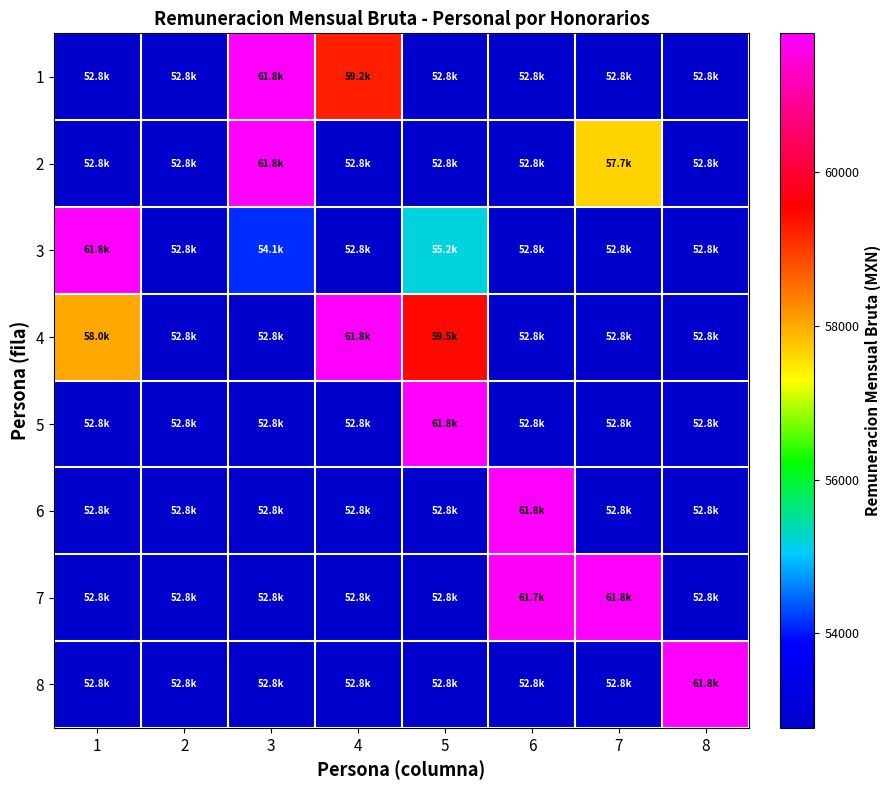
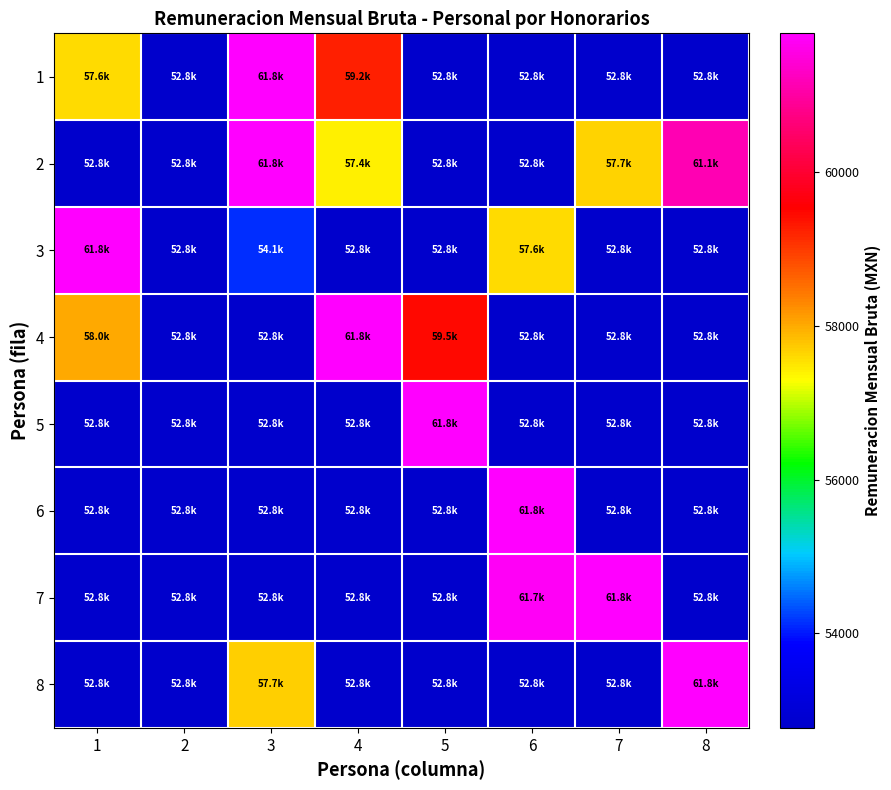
  {
    "1": {
-     "1": "52.8k",
+     "1": "57.6k",
      "2": "52.8k",
      "3": "61.8k",
      "4": "59.2k",
      "5": "52.8k",
      "6": "52.8k",
      "7": "52.8k",
      "8": "52.8k"
    },
    "2": {
      "1": "52.8k",
      "2": "52.8k",
      "3": "61.8k",
-     "4": "52.8k",
+     "4": "57.4k",
      "5": "52.8k",
      "6": "52.8k",
      "7": "57.7k",
-     "8": "52.8k"
+     "8": "61.1k"
    },
    "3": {
      "1": "61.8k",
      "2": "52.8k",
      "3": "54.1k",
      "4": "52.8k",
-     "5": "55.2k",
-     "6": "52.8k",
+     "5": "52.8k",
+     "6": "57.6k",
      "7": "52.8k",
      "8": "52.8k"
    },
    "4": {
      "1": "58.0k",
      "2": "52.8k",
      "3": "52.8k",
      "4": "61.8k",
      "5": "59.5k",
      "6": "52.8k",
      "7": "52.8k",
      "8": "52.8k"
    },
    "5": {
      "1": "52.8k",
      "2": "52.8k",
      "3": "52.8k",
      "4": "52.8k",
      "5": "61.8k",
      "6": "52.8k",
      "7": "52.8k",
      "8": "52.8k"
    },
    "6": {
      "1": "52.8k",
      "2": "52.8k",
      "3": "52.8k",
      "4": "52.8k",
      "5": "52.8k",
      "6": "61.8k",
      "7": "52.8k",
      "8": "52.8k"
    },
    "7": {
      "1": "52.8k",
      "2": "52.8k",
      "3": "52.8k",
      "4": "52.8k",
      "5": "52.8k",
      "6": "61.7k",
      "7": "61.8k",
      "8": "52.8k"
    },
    "8": {
      "1": "52.8k",
      "2": "52.8k",
-     "3": "52.8k",
+     "3": "57.7k",
      "4": "52.8k",
      "5": "52.8k",
      "6": "52.8k",
      "7": "52.8k",
      "8": "61.8k"
    }
  }
